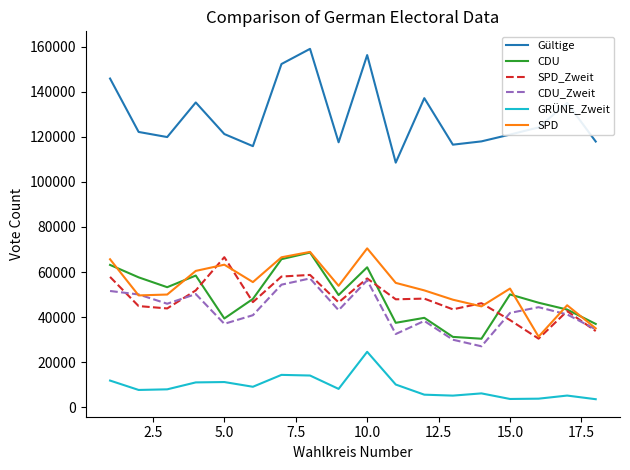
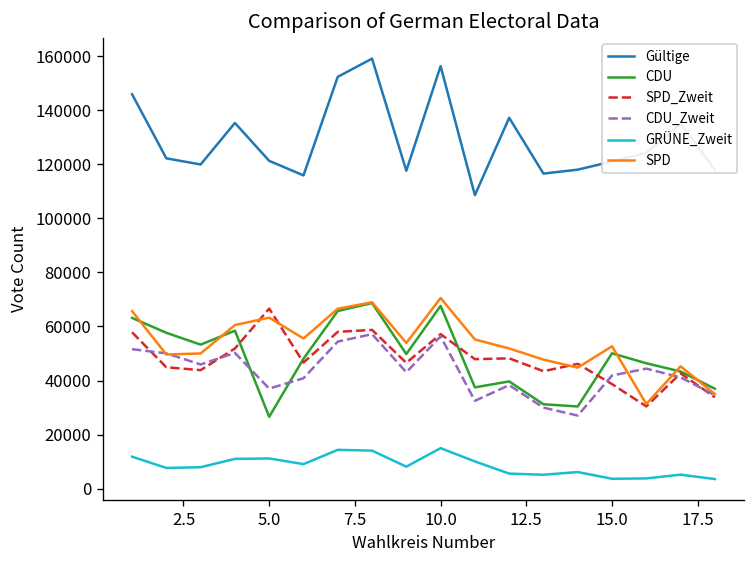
  {
    "Gültige": {
      "5.0": 121000,
      "10.0": 156000
    },
    "CDU": {
-     "5.0": 39000,
-     "10.0": 62000,
+     "5.0": 27000,
+     "10.0": 68000,
      "15.0": 50000
    },
    "SPD_Zweit": {
      "5.0": 67000,
      "15.0": 39000
    },
    "CDU_Zweit": {
      "5.0": 37000,
      "15.0": 42000
    },
    "GRÜNE_Zweit": {
      "5.0": 11000,
-     "10.0": 25000,
+     "10.0": 15000,
      "15.0": 4000
    },
    "SPD": {
      "5.0": 63000,
      "10.0": 71000,
      "15.0": 53000
    }
  }
